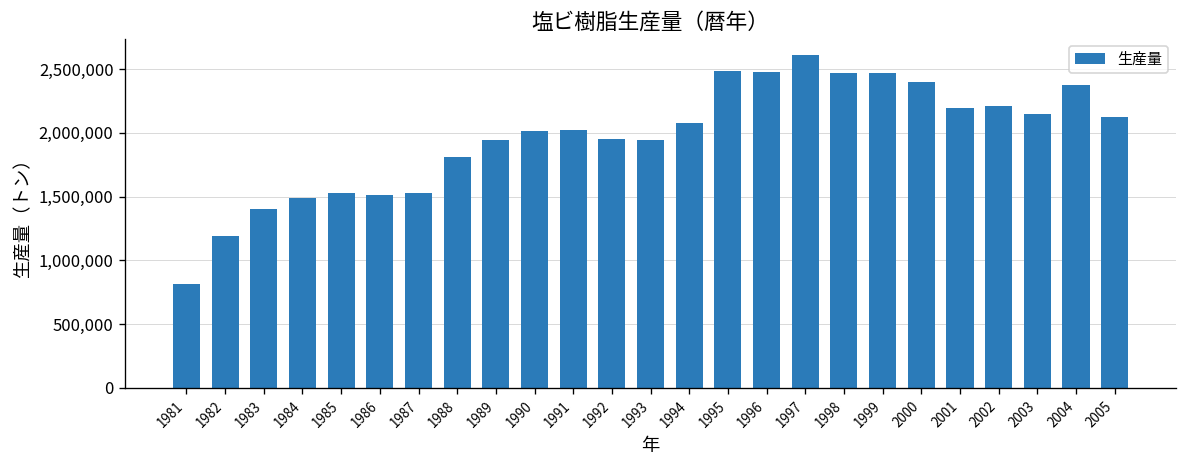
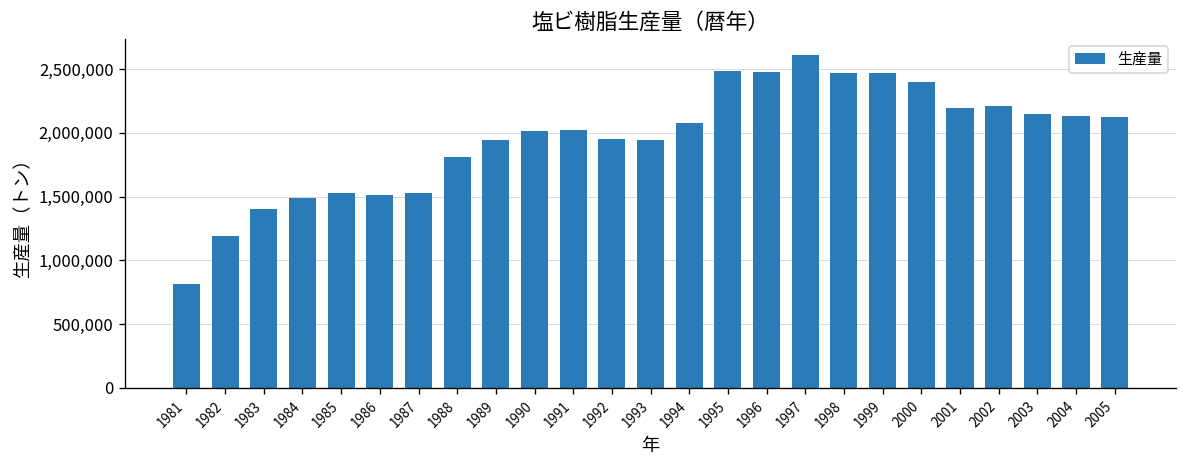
  {
    "1981": "810,000",
    "1982": "1,190,000",
    "1983": "1,400,000",
    "1984": "1,490,000",
    "1985": "1,530,000",
    "1986": "1,510,000",
    "1987": "1,530,000",
    "1988": "1,810,000",
    "1989": "1,940,000",
    "1990": "2,020,000",
    "1991": "2,020,000",
    "1992": "1,950,000",
    "1993": "1,940,000",
    "1994": "2,080,000",
    "1995": "2,480,000",
    "1996": "2,470,000",
    "1997": "2,610,000",
    "1998": "2,470,000",
    "1999": "2,470,000",
    "2000": "2,400,000",
    "2001": "2,200,000",
    "2002": "2,210,000",
    "2003": "2,150,000",
-   "2004": "2,370,000",
+   "2004": "2,130,000",
    "2005": "2,120,000"
  }
